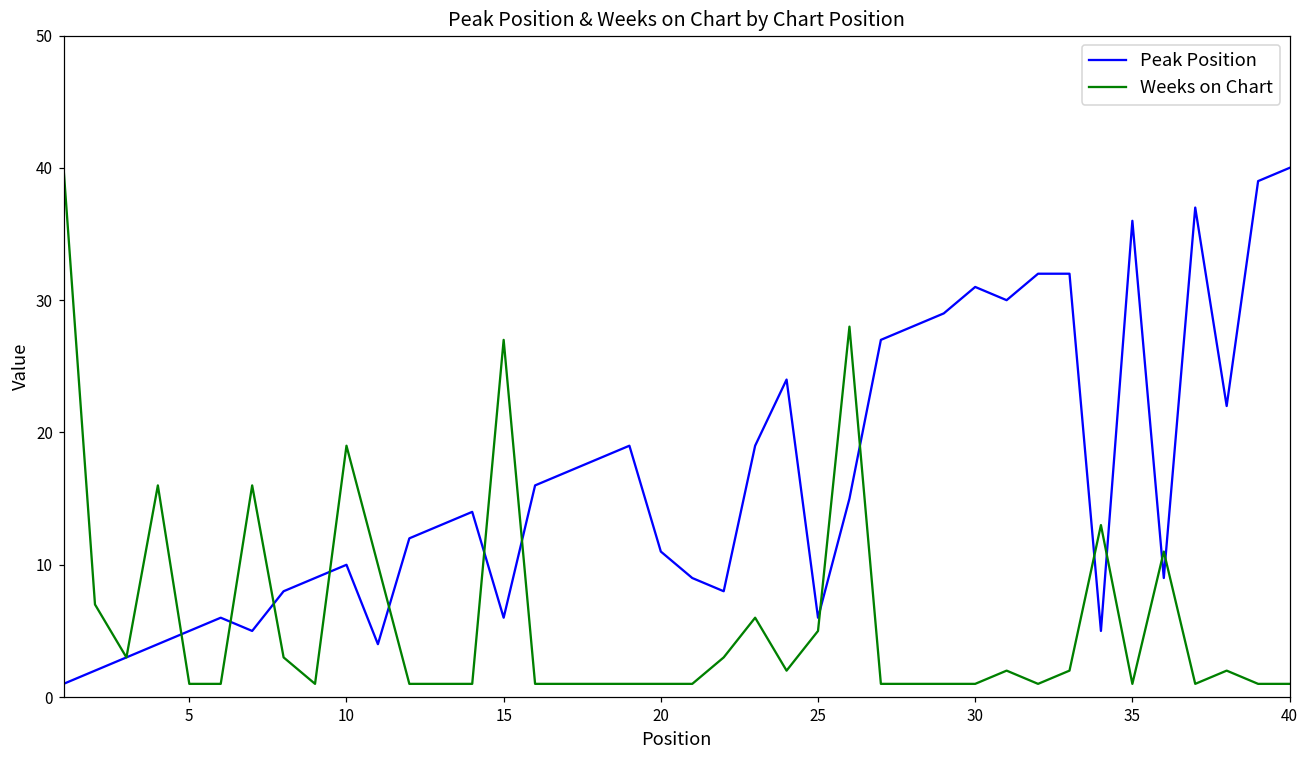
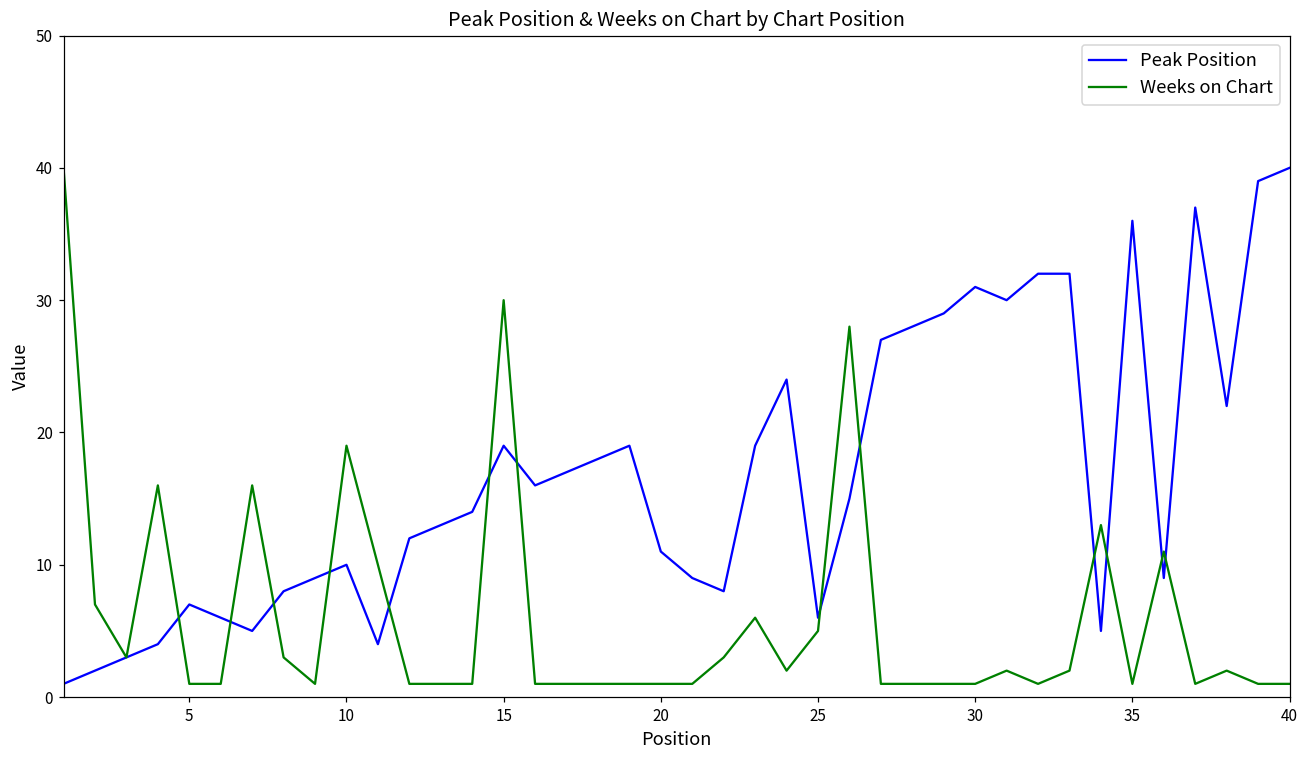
  {
    "Peak Position": {
-     "5": 5,
+     "5": 7,
      "10": 10,
-     "15": 6,
+     "15": 19,
      "20": 11,
      "25": 6,
      "30": 31,
      "35": 36,
      "40": 40
    },
    "Weeks on Chart": {
      "5": 1,
      "10": 19,
-     "15": 27,
+     "15": 30,
      "20": 1,
      "25": 5,
      "30": 1,
      "35": 1,
      "40": 1
    }
  }
